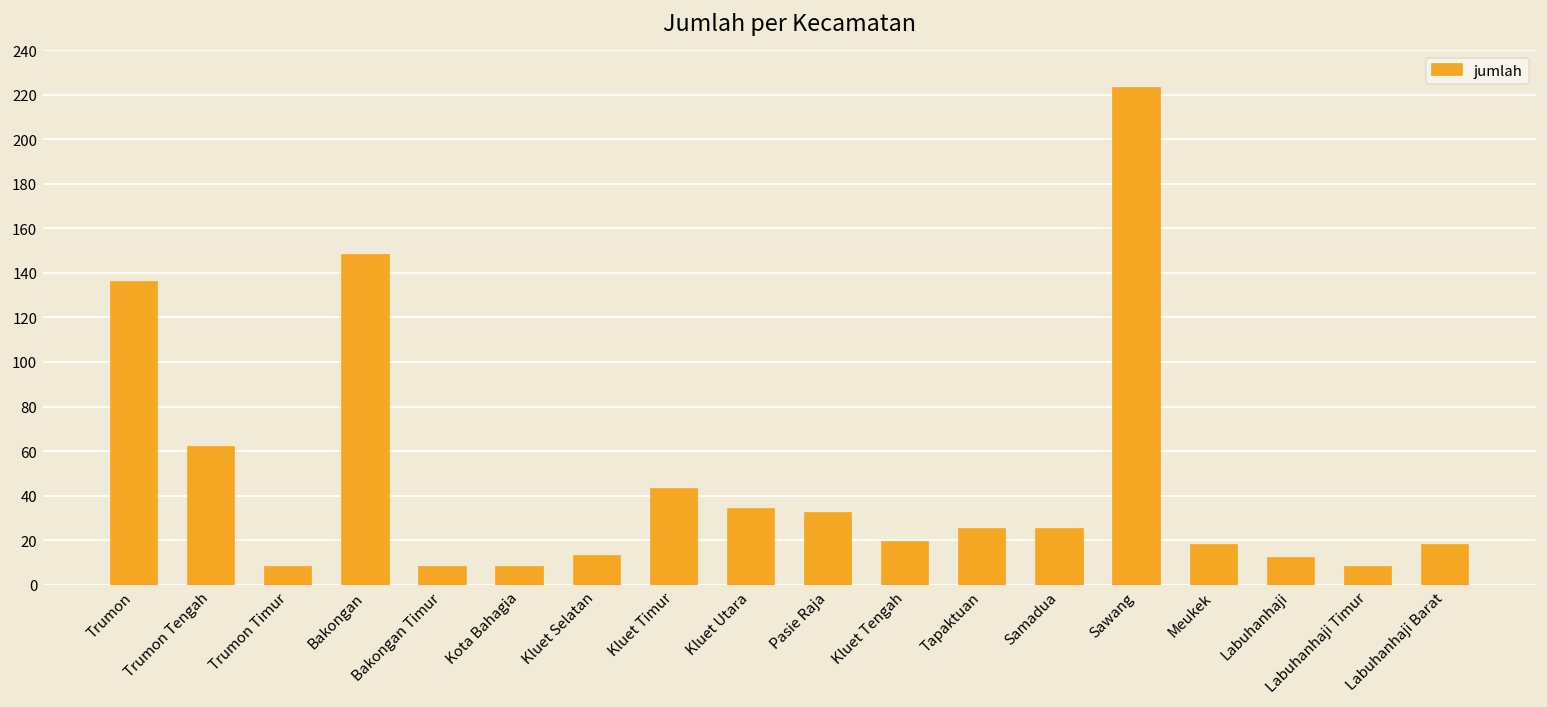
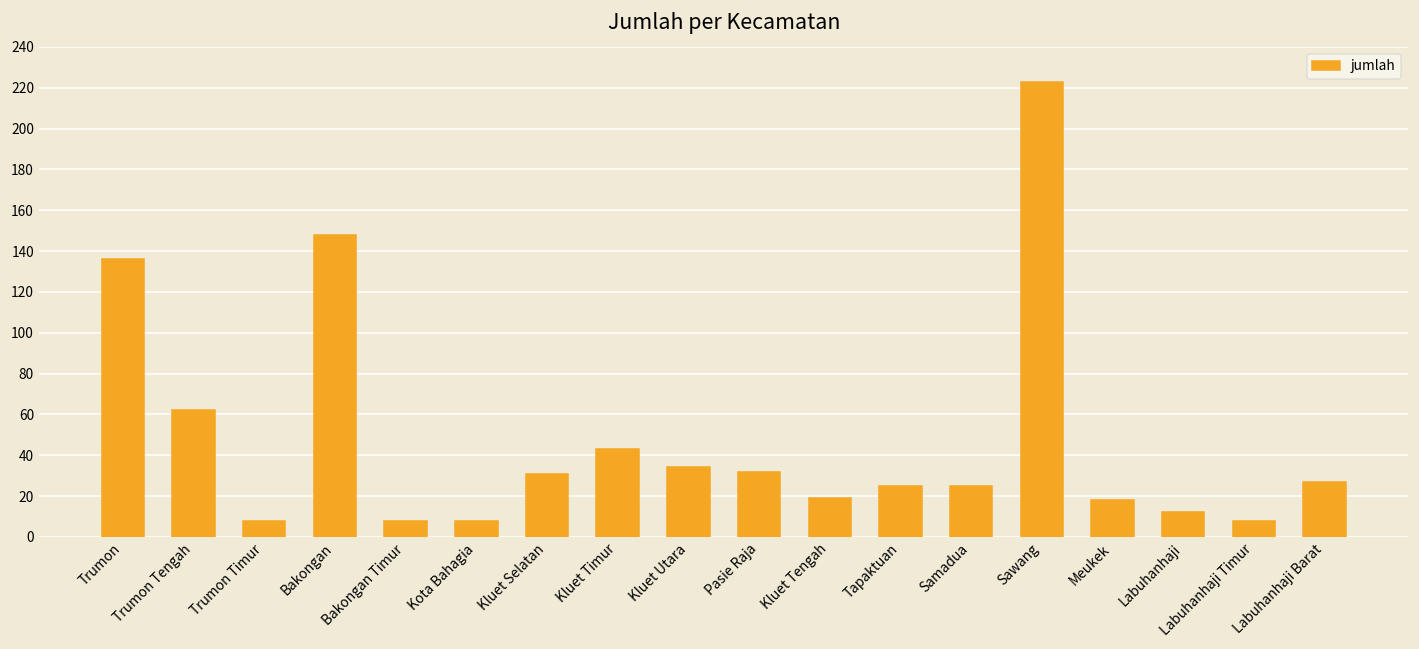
  {
    "Trumon": 136,
    "Trumon Tengah": 62,
    "Trumon Timur": 8,
    "Bakongan": 148,
    "Bakongan Timur": 8,
    "Kota Bahagia": 8,
-   "Kluet Selatan": 13,
+   "Kluet Selatan": 31,
    "Kluet Timur": 43,
    "Kluet Utara": 34,
    "Pasie Raja": 32,
    "Kluet Tengah": 19,
    "Tapaktuan": 25,
    "Samadua": 25,
    "Sawang": 223,
    "Meukek": 18,
    "Labuhanhaji": 12,
    "Labuhanhaji Timur": 8,
-   "Labuhanhaji Barat": 18
+   "Labuhanhaji Barat": 27
  }
